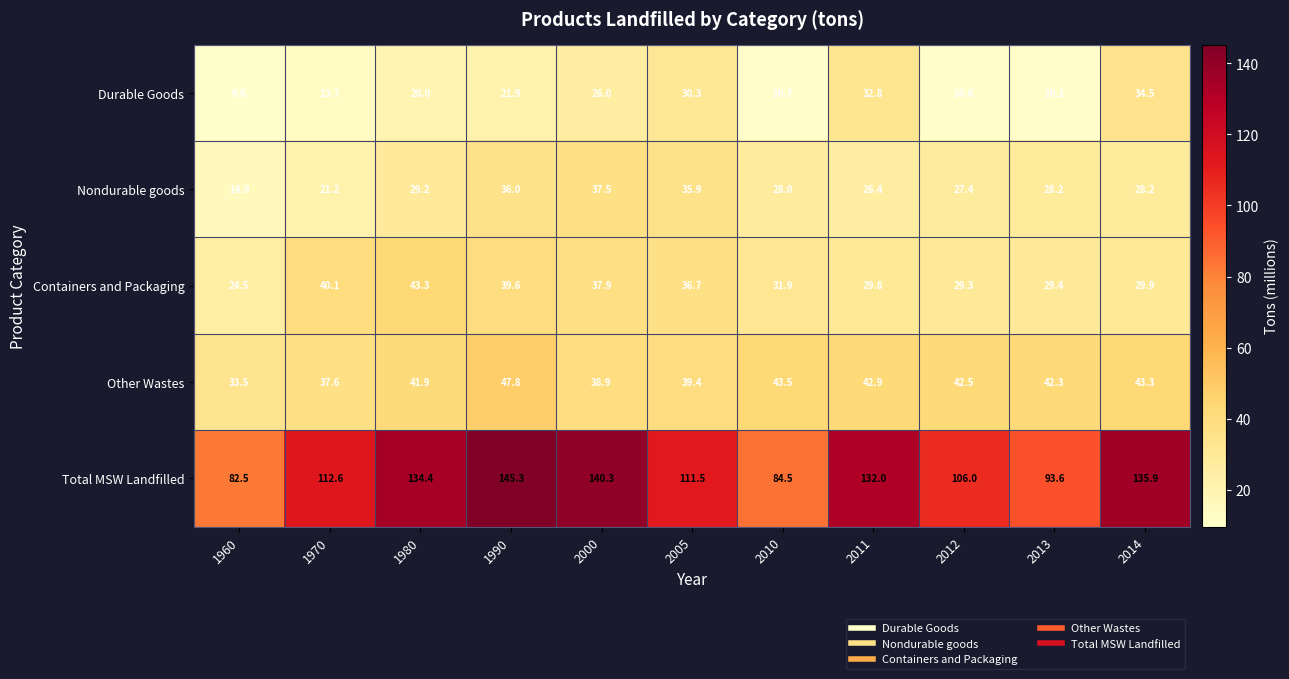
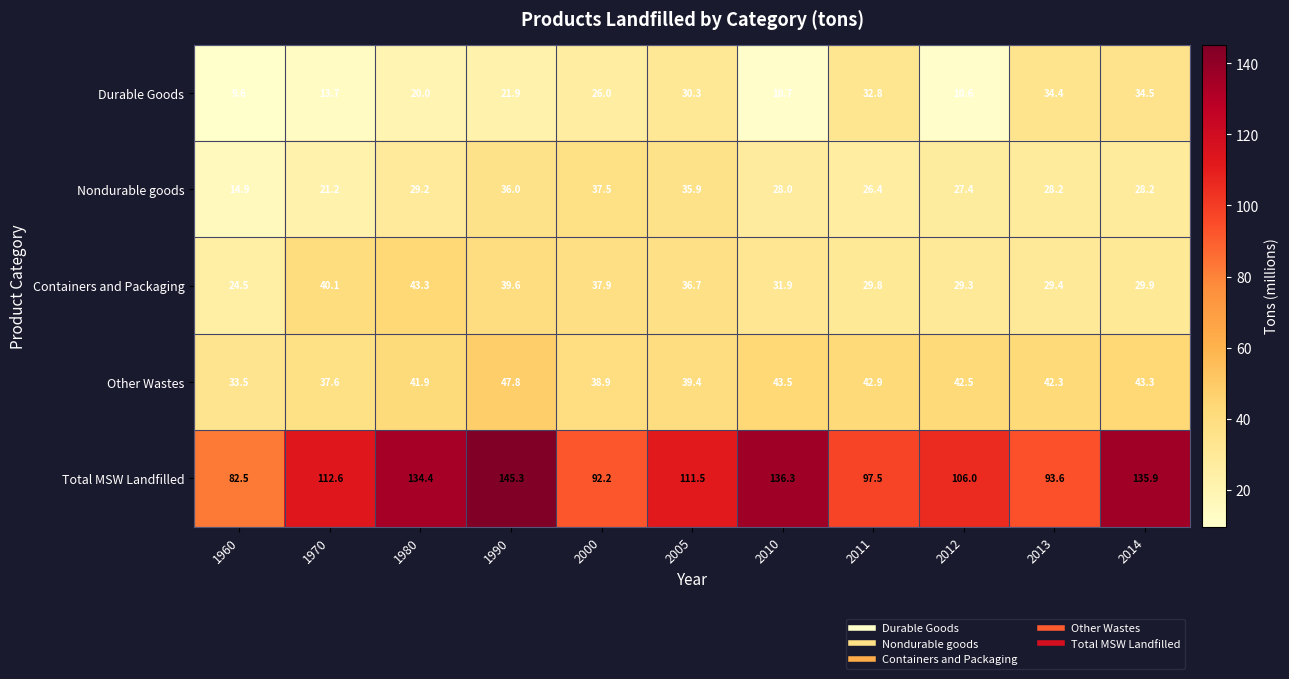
  {
    "Durable Goods": {
      "1960": 9.6,
      "1970": 13.7,
      "1980": 20.0,
      "1990": 21.9,
      "2000": 26.0,
      "2005": 30.3,
      "2010": 10.7,
      "2011": 32.8,
      "2012": 10.6,
-     "2013": 10.1,
+     "2013": 34.4,
      "2014": 34.5
    },
    "Nondurable goods": {
      "1960": 14.9,
      "1970": 21.2,
      "1980": 29.2,
      "1990": 36.0,
      "2000": 37.5,
      "2005": 35.9,
      "2010": 28.0,
      "2011": 26.4,
      "2012": 27.4,
      "2013": 28.2,
      "2014": 28.2
    },
    "Containers and Packaging": {
      "1960": 24.5,
      "1970": 40.1,
      "1980": 43.3,
      "1990": 39.6,
      "2000": 37.9,
      "2005": 36.7,
      "2010": 31.9,
      "2011": 29.8,
      "2012": 29.3,
      "2013": 29.4,
      "2014": 29.9
    },
    "Other Wastes": {
      "1960": 33.5,
      "1970": 37.6,
      "1980": 41.9,
      "1990": 47.8,
      "2000": 38.9,
      "2005": 39.4,
      "2010": 43.5,
      "2011": 42.9,
      "2012": 42.5,
      "2013": 42.3,
      "2014": 43.3
    },
    "Total MSW Landfilled": {
      "1960": 82.5,
      "1970": 112.6,
      "1980": 134.4,
      "1990": 145.3,
-     "2000": 140.3,
+     "2000": 92.2,
      "2005": 111.5,
-     "2010": 84.5,
-     "2011": 132.0,
+     "2010": 136.3,
+     "2011": 97.5,
      "2012": 106.0,
      "2013": 93.6,
      "2014": 135.9
    }
  }
